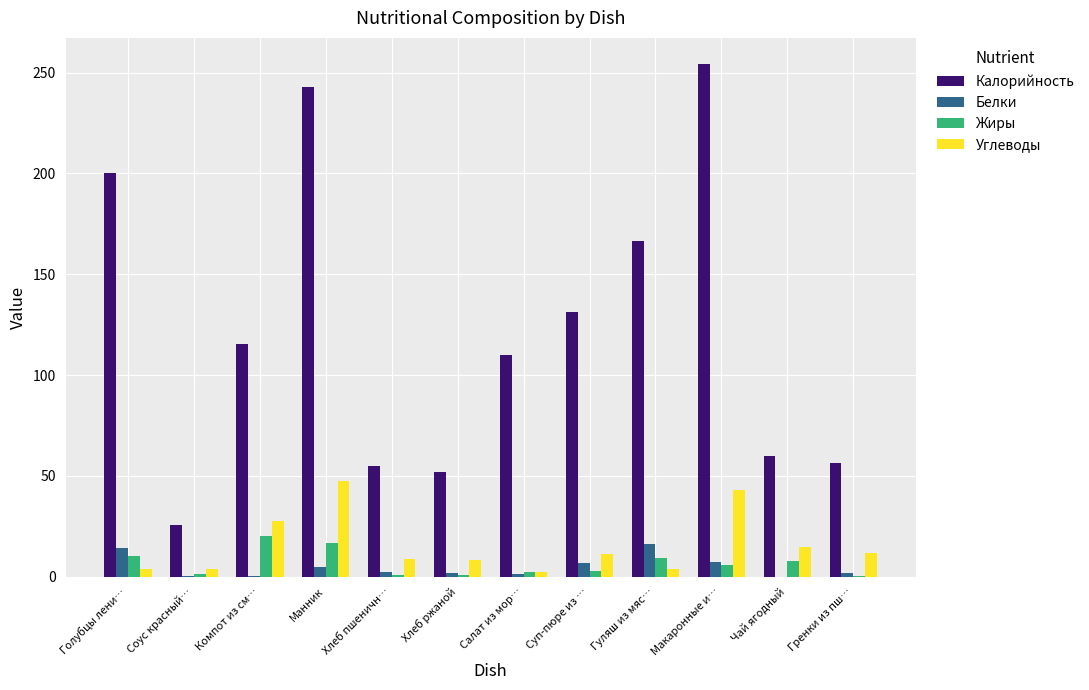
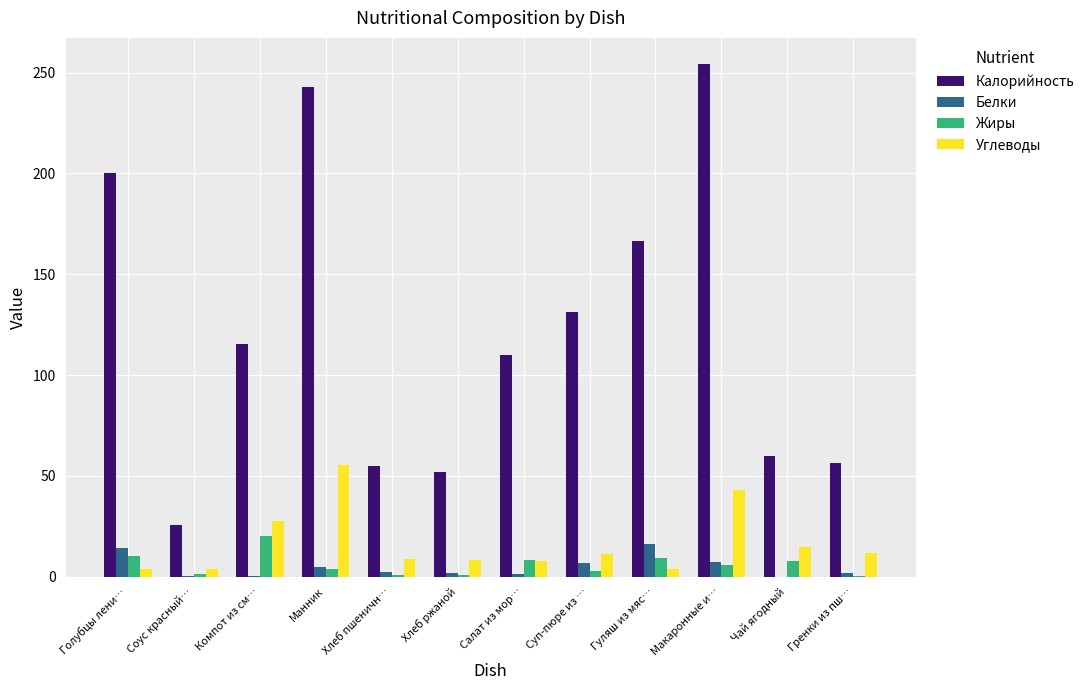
  {
    "Калорийность": {
      "Голубцы лени…": 200,
      "Соус красный…": 26,
      "Компот из см…": 116,
      "Манник": 243,
      "Хлеб пшеничн…": 55,
      "Хлеб ржаной": 52,
      "Салат из мор…": 110,
      "Суп-пюре из …": 131,
      "Гуляш из мяс…": 166,
      "Макаронные и…": 254,
      "Чай ягодный": 60,
      "Гренки из пш…": 56
    },
    "Белки": {
      "Голубцы лени…": 14,
      "Манник": 5,
      "Хлеб пшеничн…": 2,
      "Хлеб ржаной": 2,
      "Салат из мор…": 1,
      "Суп-пюре из …": 7,
      "Гуляш из мяс…": 16,
      "Макаронные и…": 7,
      "Чай ягодный": 0,
      "Гренки из пш…": 2
    },
    "Жиры": {
      "Голубцы лени…": 10,
      "Соус красный…": 1,
      "Компот из см…": 20,
-     "Манник": 17,
-     "Салат из мор…": 2,
+     "Манник": 4,
+     "Салат из мор…": 8,
      "Суп-пюре из …": 3,
      "Гуляш из мяс…": 9,
      "Макаронные и…": 6,
      "Чай ягодный": 8
    },
    "Углеводы": {
      "Голубцы лени…": 4,
      "Соус красный…": 4,
      "Компот из см…": 27,
-     "Манник": 48,
+     "Манник": 55,
      "Хлеб пшеничн…": 9,
      "Хлеб ржаной": 9,
-     "Салат из мор…": 3,
+     "Салат из мор…": 8,
      "Суп-пюре из …": 11,
      "Гуляш из мяс…": 4,
      "Макаронные и…": 43,
      "Чай ягодный": 15,
      "Гренки из пш…": 12
    }
  }
